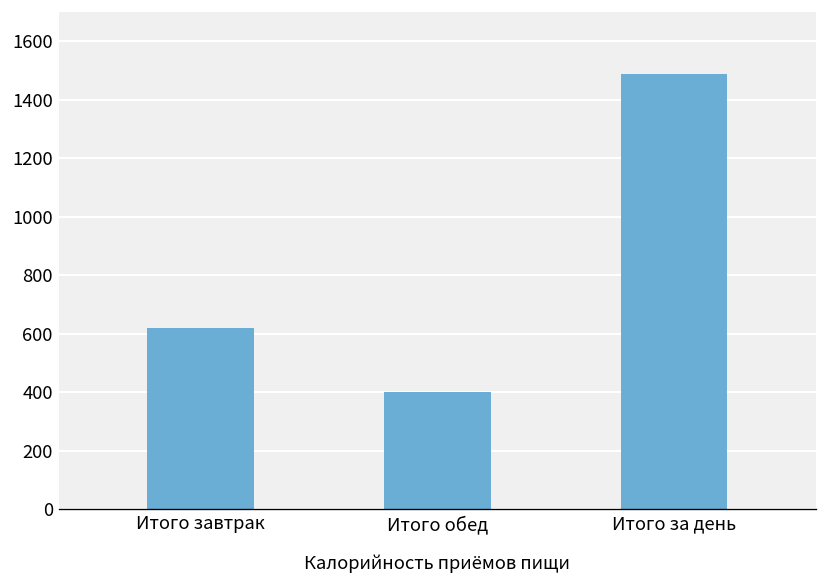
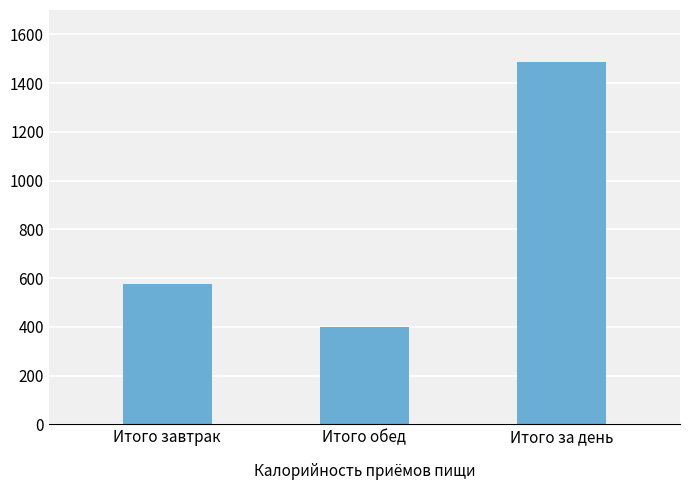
  {
-   "Итого завтрак": 620,
+   "Итого завтрак": 570,
    "Итого обед": 400,
    "Итого за день": 1490
  }
